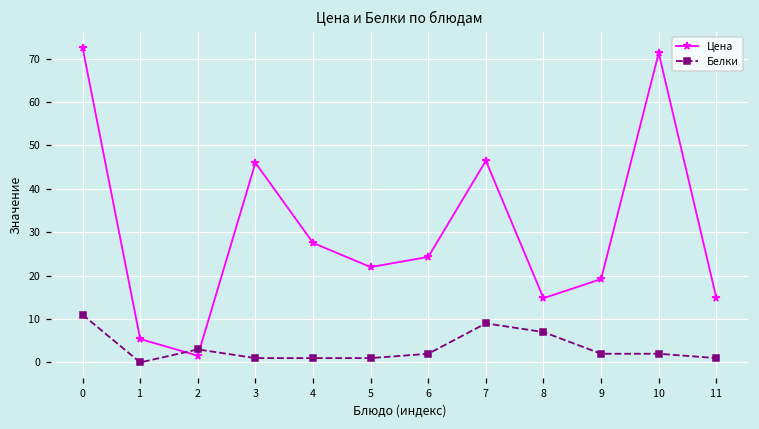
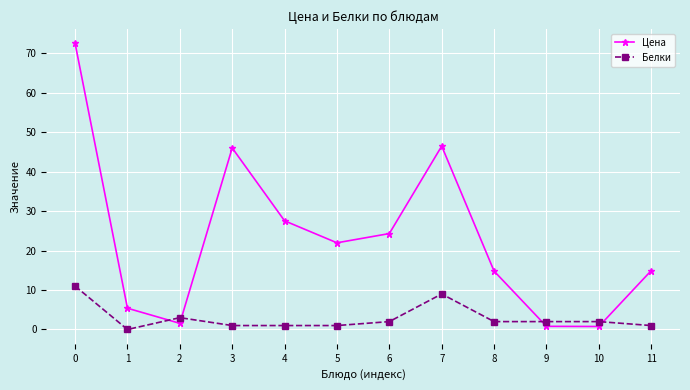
  {
    "Цена": {
      "0": 73,
      "1": 5,
      "2": 2,
      "3": 46,
      "4": 28,
      "5": 22,
      "6": 24,
      "7": 46,
      "8": 15,
-     "9": 19,
-     "10": 71,
+     "9": 1,
+     "10": 1,
      "11": 15
    },
    "Белки": {
      "0": 11,
      "1": 0,
      "2": 3,
      "3": 1,
      "4": 1,
      "5": 1,
      "6": 2,
      "7": 9,
-     "8": 7,
+     "8": 2,
      "9": 2,
      "10": 2,
      "11": 1
    }
  }
